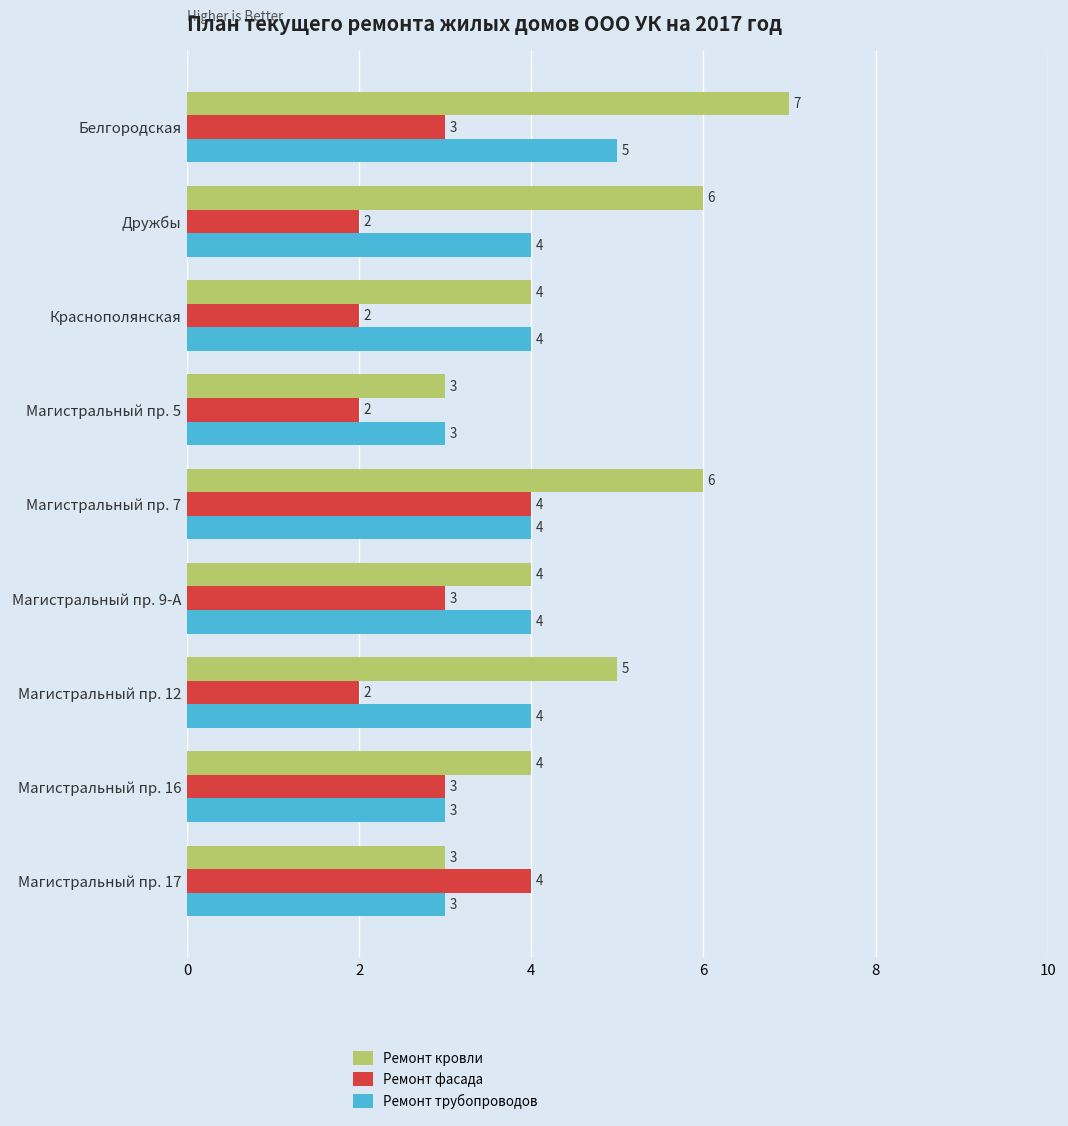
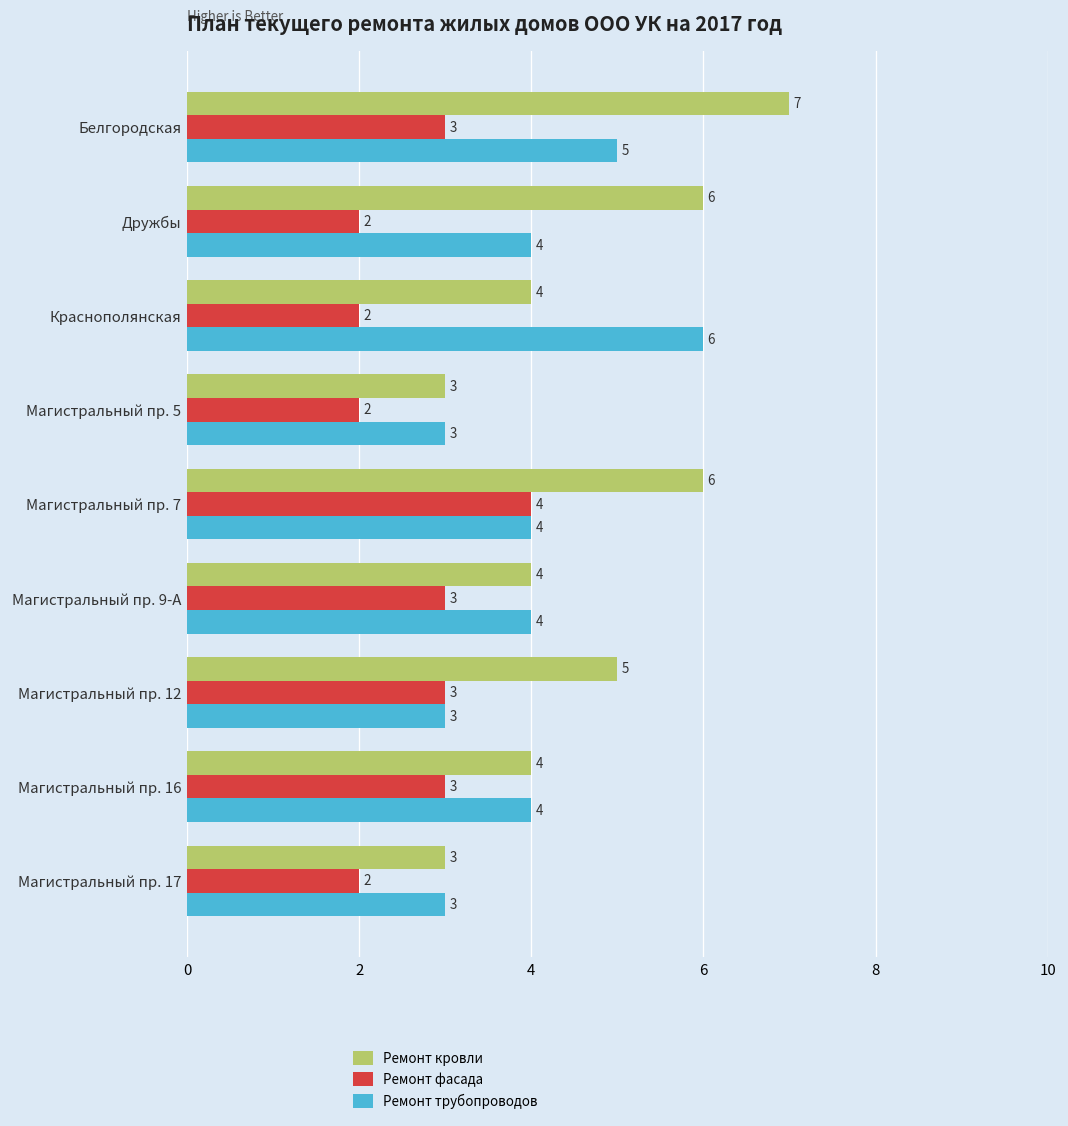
  {
    "Ремонт кровли": {
      "Белгородская": 7,
      "Дружбы": 6,
      "Краснополянская": 4,
      "Магистральный пр. 5": 3,
      "Магистральный пр. 7": 6,
      "Магистральный пр. 9-А": 4,
      "Магистральный пр. 12": 5,
      "Магистральный пр. 16": 4,
      "Магистральный пр. 17": 3
    },
    "Ремонт фасада": {
      "Белгородская": 3,
      "Дружбы": 2,
      "Краснополянская": 2,
      "Магистральный пр. 5": 2,
      "Магистральный пр. 7": 4,
      "Магистральный пр. 9-А": 3,
-     "Магистральный пр. 12": 2,
+     "Магистральный пр. 12": 3,
      "Магистральный пр. 16": 3,
-     "Магистральный пр. 17": 4
+     "Магистральный пр. 17": 2
    },
    "Ремонт трубопроводов": {
      "Белгородская": 5,
      "Дружбы": 4,
-     "Краснополянская": 4,
+     "Краснополянская": 6,
      "Магистральный пр. 5": 3,
      "Магистральный пр. 7": 4,
      "Магистральный пр. 9-А": 4,
-     "Магистральный пр. 12": 4,
-     "Магистральный пр. 16": 3,
+     "Магистральный пр. 12": 3,
+     "Магистральный пр. 16": 4,
      "Магистральный пр. 17": 3
    }
  }
